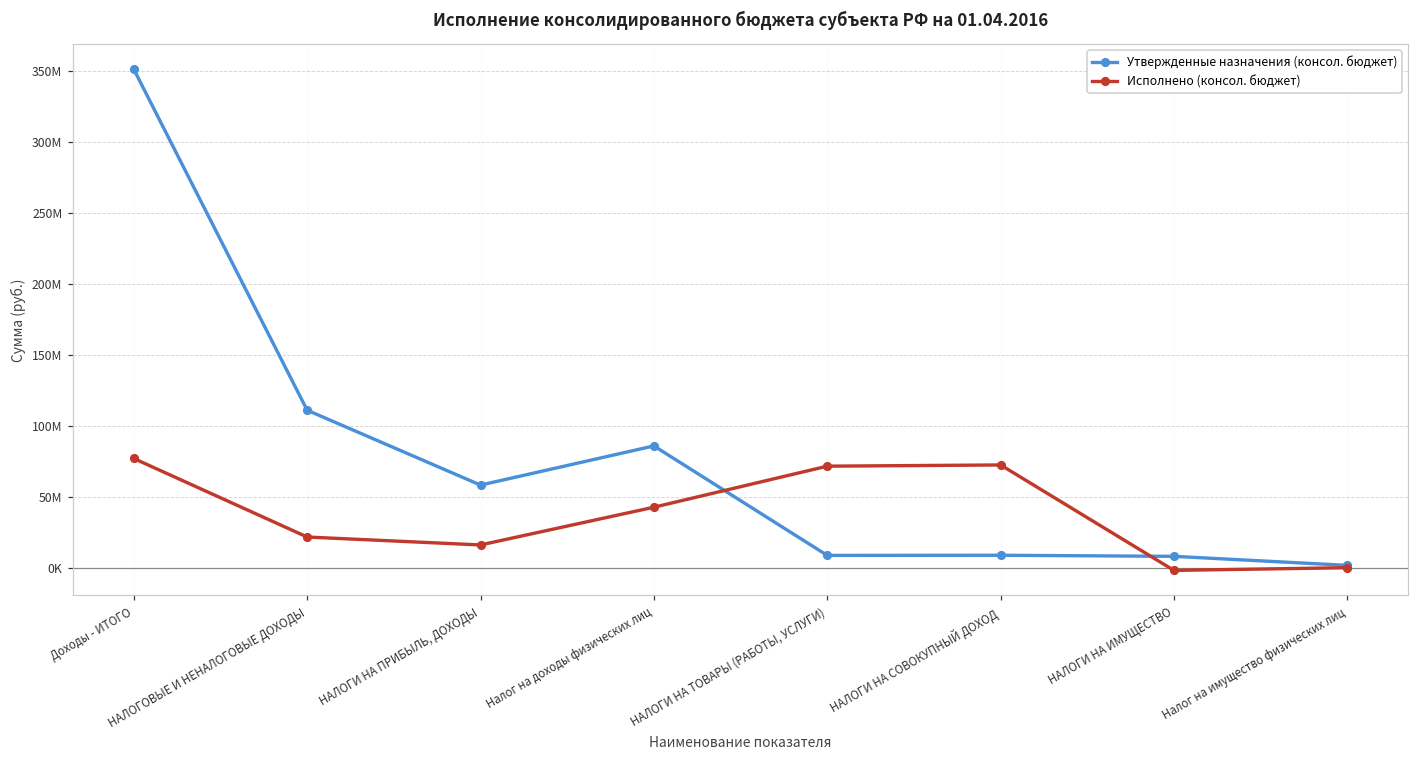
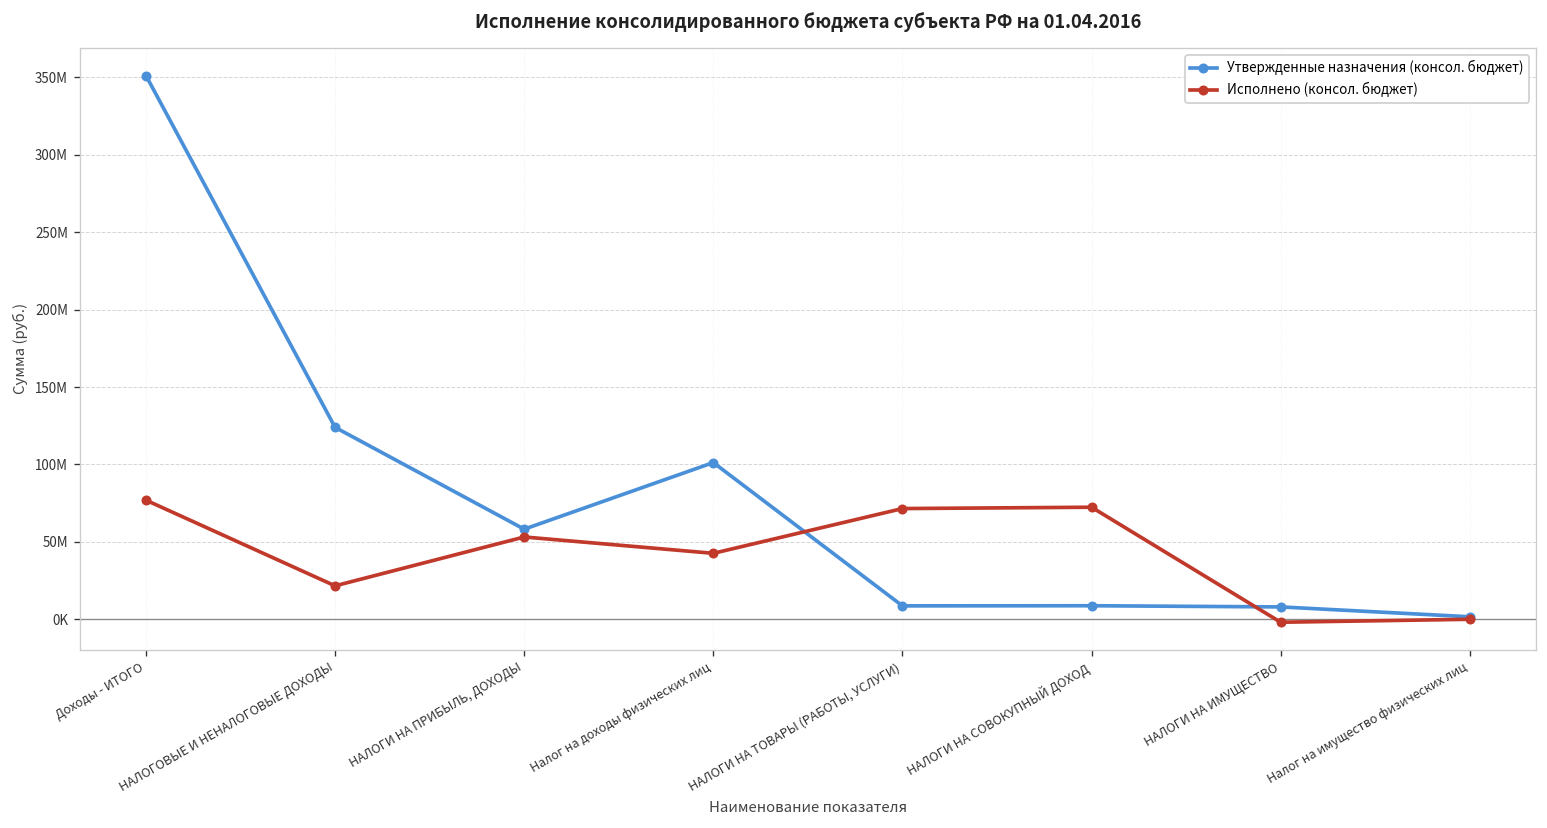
  {
    "Утвержденные назначения (консол. бюджет)": {
      "Доходы - ИТОГО": 351000000,
-     "НАЛОГОВЫЕ И НЕНАЛОГОВЫЕ ДОХОДЫ": 111000000,
+     "НАЛОГОВЫЕ И НЕНАЛОГОВЫЕ ДОХОДЫ": 124000000,
      "НАЛОГИ НА ПРИБЫЛЬ, ДОХОДЫ": 58000000,
-     "Налог на доходы физических лиц": 86000000,
+     "Налог на доходы физических лиц": 101000000,
      "НАЛОГИ НА ТОВАРЫ (РАБОТЫ, УСЛУГИ)": 9000000,
      "НАЛОГИ НА СОВОКУПНЫЙ ДОХОД": 9000000,
      "НАЛОГИ НА ИМУЩЕСТВО": 8000000
    },
    "Исполнено (консол. бюджет)": {
      "Доходы - ИТОГО": 77000000,
      "НАЛОГОВЫЕ И НЕНАЛОГОВЫЕ ДОХОДЫ": 22000000,
-     "НАЛОГИ НА ПРИБЫЛЬ, ДОХОДЫ": 16000000,
+     "НАЛОГИ НА ПРИБЫЛЬ, ДОХОДЫ": 53000000,
      "Налог на доходы физических лиц": 43000000,
      "НАЛОГИ НА ТОВАРЫ (РАБОТЫ, УСЛУГИ)": 72000000,
      "НАЛОГИ НА СОВОКУПНЫЙ ДОХОД": 72000000,
      "НАЛОГИ НА ИМУЩЕСТВО": -2000000
    }
  }
